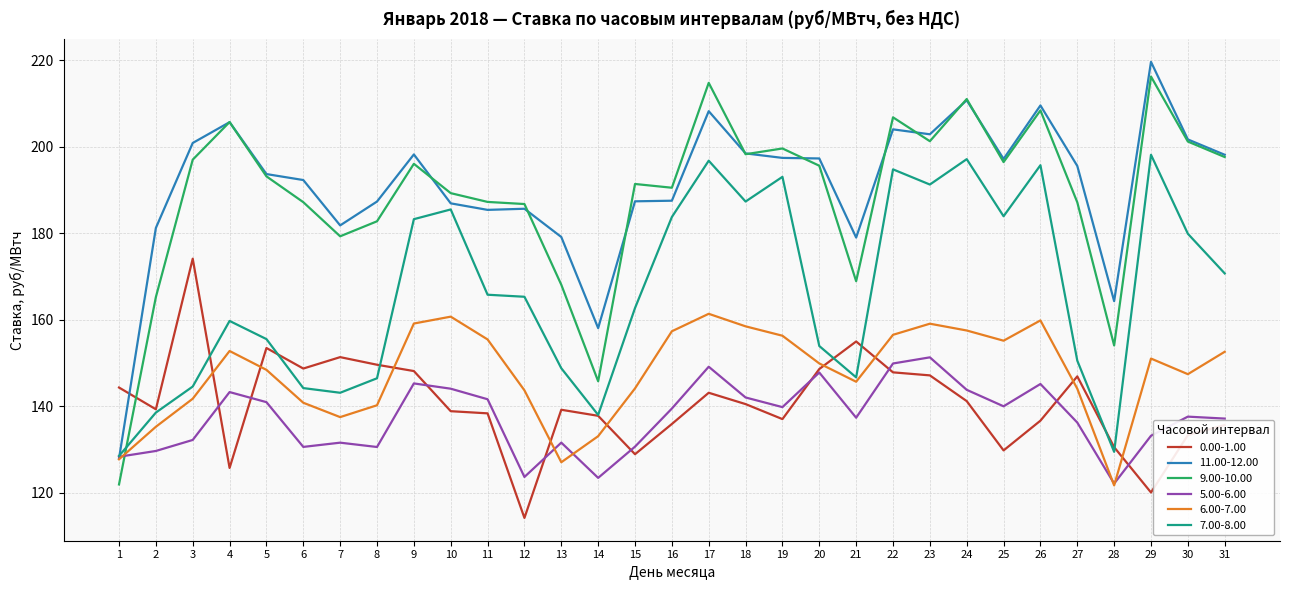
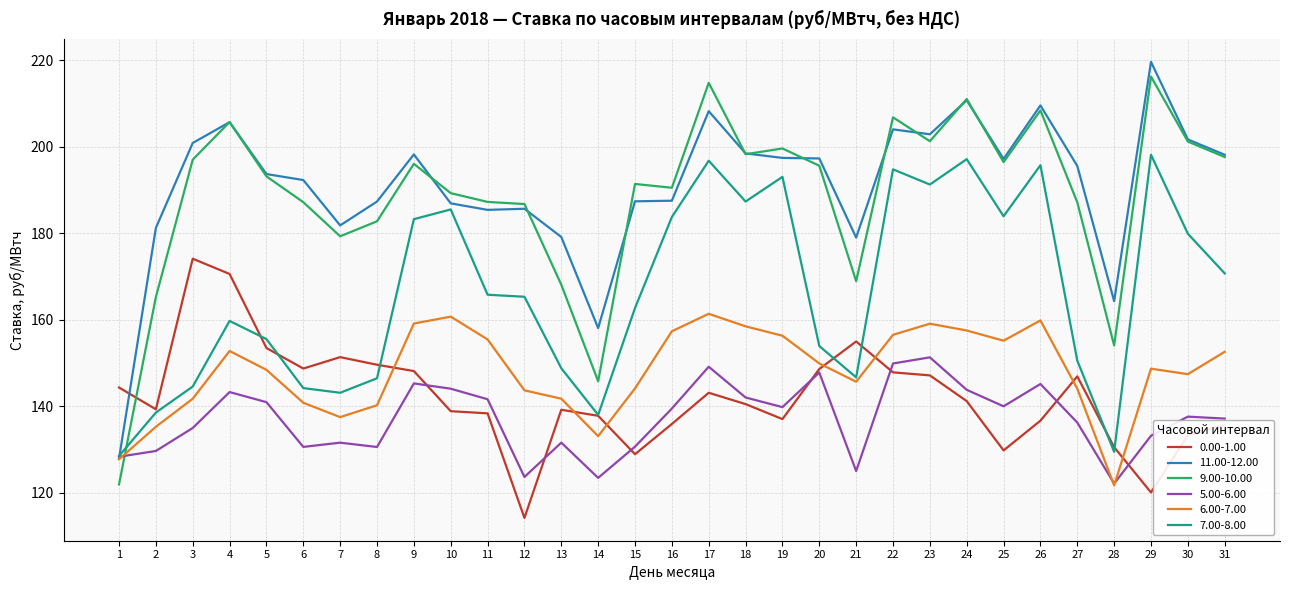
  {
    "0.00-1.00": {
      "1": 144,
      "2": 139,
      "3": 174,
-     "4": 126,
+     "4": 171,
      "5": 153,
      "6": 149,
      "7": 151,
      "8": 150,
      "9": 148,
      "10": 139,
      "11": 138,
      "12": 114,
      "13": 139,
      "15": 129,
      "16": 136,
      "17": 143,
      "18": 140,
      "19": 137,
      "20": 149,
      "21": 155,
      "22": 148,
      "23": 147,
      "24": 141,
      "25": 130,
      "26": 137,
      "27": 147,
      "28": 131,
      "29": 120
    },
    "11.00-12.00": {
      "2": 181,
      "3": 201,
      "6": 192,
      "7": 182,
      "8": 187,
      "9": 198,
      "10": 187,
      "11": 185,
      "12": 186,
      "13": 179,
      "14": 158,
      "15": 187,
      "16": 188,
      "17": 208,
      "19": 197,
      "20": 197,
      "21": 179,
      "22": 204,
      "23": 203,
      "25": 197,
      "26": 210,
      "27": 196,
      "28": 164,
      "29": 220
    },
    "5.00-6.00": {
      "2": 130,
-     "3": 132,
+     "3": 135,
      "4": 143,
      "5": 141,
      "6": 131,
      "7": 132,
      "8": 131,
      "9": 145,
      "10": 144,
      "11": 142,
      "12": 124,
      "13": 132,
      "14": 123,
      "15": 131,
      "16": 139,
      "17": 149,
      "18": 142,
      "19": 140,
      "20": 148,
-     "21": 137,
+     "21": 125,
      "22": 150,
      "23": 151,
      "24": 144,
      "25": 140,
      "26": 145,
      "27": 136,
      "29": 133,
      "30": 138,
      "31": 137
    },
    "6.00-7.00": {
      "2": 135,
      "3": 142,
      "4": 153,
      "5": 148,
      "6": 141,
      "7": 137,
      "8": 140,
      "9": 159,
      "10": 161,
      "11": 155,
      "12": 144,
-     "13": 127,
+     "13": 142,
      "14": 133,
      "15": 144,
      "16": 157,
      "17": 161,
      "18": 158,
      "19": 156,
      "20": 150,
      "21": 146,
      "22": 157,
      "23": 159,
      "24": 158,
      "25": 155,
      "26": 160,
      "27": 144,
-     "29": 151,
+     "29": 149,
      "30": 147,
      "31": 153
    }
  }
